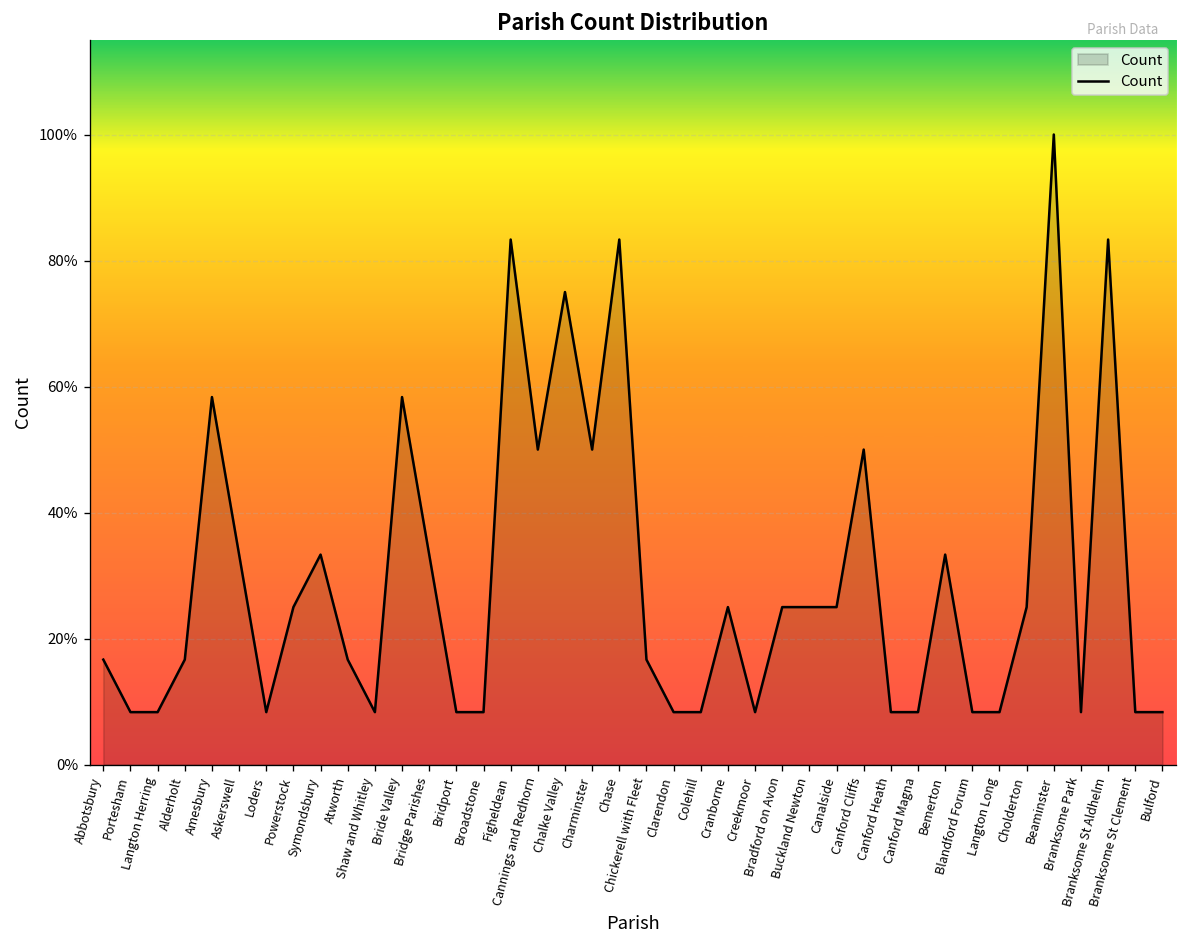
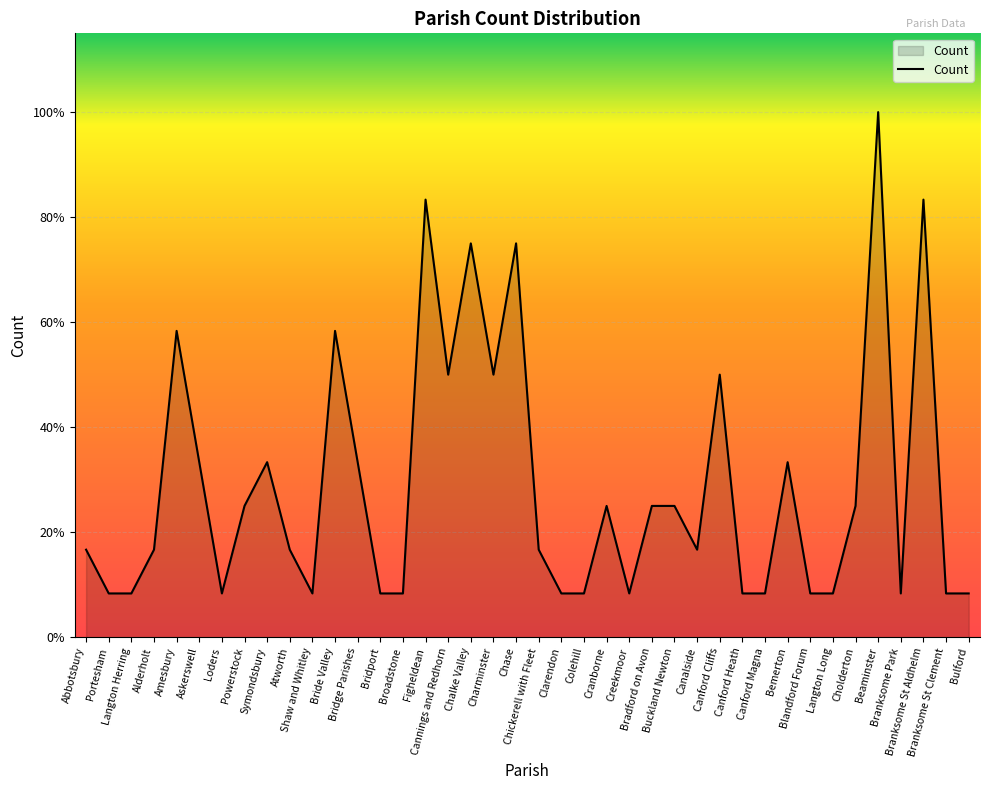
  {
    "Abbotsbury": "17%",
    "Portesham": "8%",
    "Langton Herring": "8%",
    "Alderholt": "17%",
    "Amesbury": "58%",
    "Askerswell": "33%",
    "Loders": "8%",
    "Powerstock": "25%",
    "Symondsbury": "33%",
    "Atworth": "17%",
    "Shaw and Whitley": "8%",
    "Bride Valley": "58%",
    "Bridge Parishes": "33%",
    "Bridport": "8%",
    "Broadstone": "8%",
    "Figheldean": "83%",
    "Cannings and Redhorn": "50%",
    "Chalke Valley": "75%",
    "Charminster": "50%",
-   "Chase": "83%",
+   "Chase": "75%",
    "Chickerell with Fleet": "17%",
    "Clarendon": "8%",
    "Colehill": "8%",
    "Cranborne": "25%",
    "Creekmoor": "8%",
    "Bradford on Avon": "25%",
    "Buckland Newton": "25%",
-   "Canalside": "25%",
+   "Canalside": "17%",
    "Canford Cliffs": "50%",
    "Canford Heath": "8%",
    "Canford Magna": "8%",
    "Bemerton": "33%",
    "Blandford Forum": "8%",
    "Langton Long": "8%",
    "Cholderton": "25%",
    "Beaminster": "100%",
    "Branksome Park": "8%",
    "Branksome St Aldhelm": "83%",
    "Branksome St Clement": "8%",
    "Bulford": "8%"
  }
